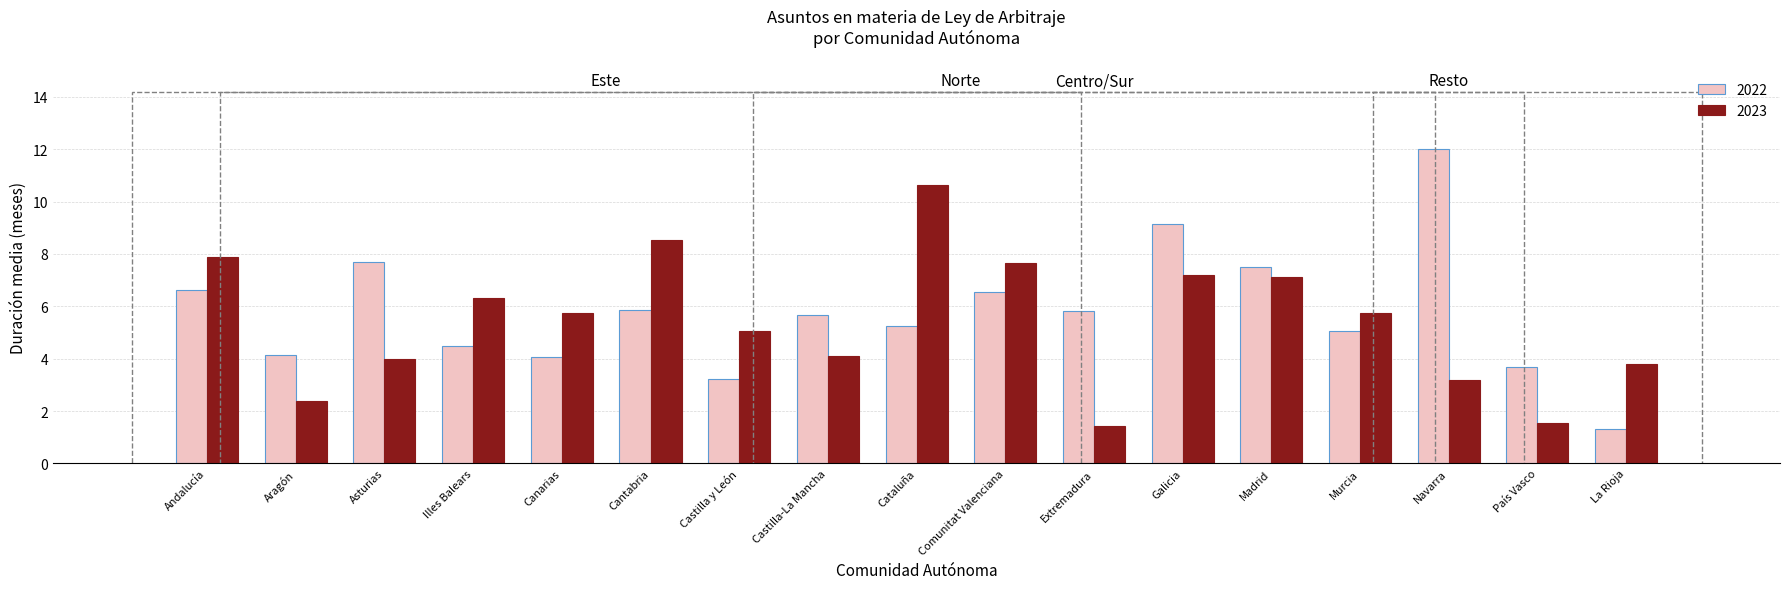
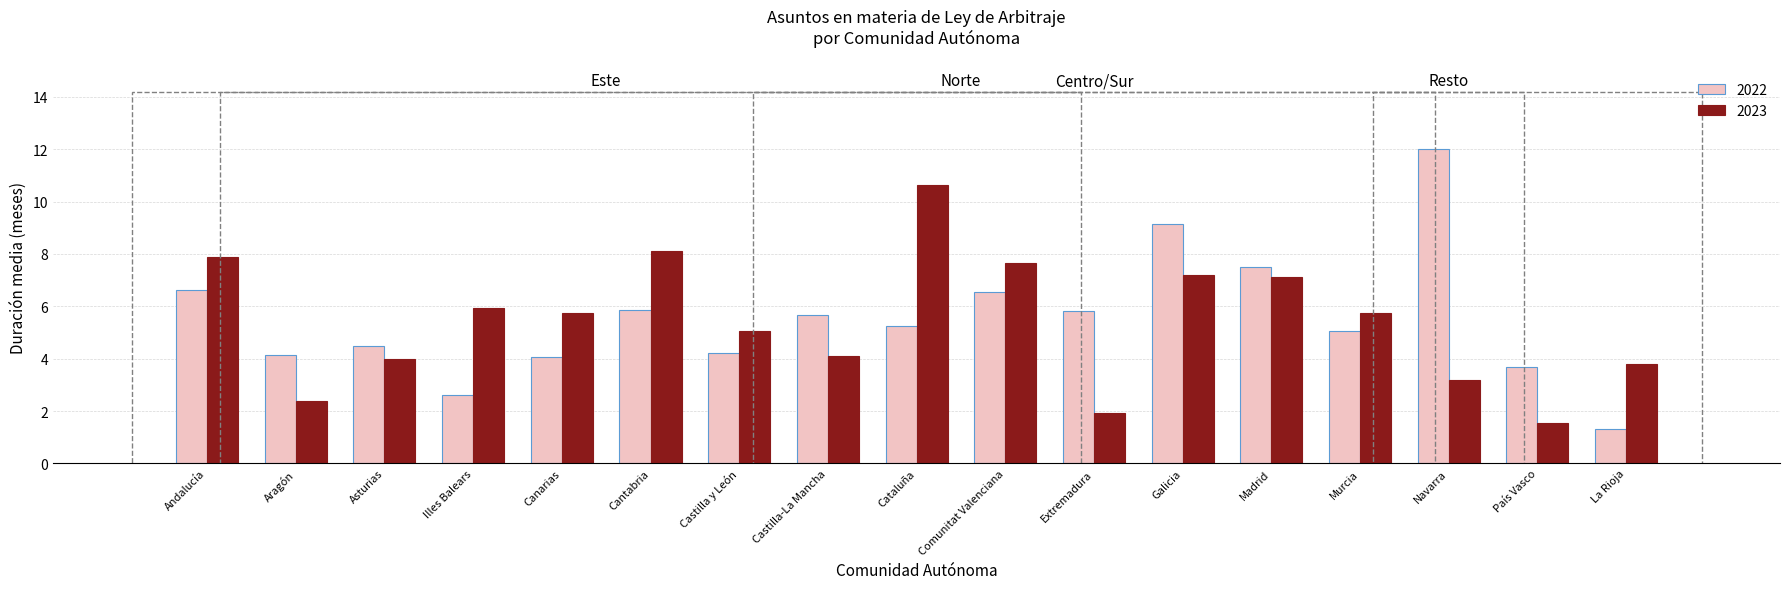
  {
    "2022": {
      "Andalucía": 6.6,
      "Aragón": 4.1,
-     "Asturias": 7.7,
-     "Illes Balears": 4.5,
+     "Asturias": 4.5,
+     "Illes Balears": 2.6,
      "Canarias": 4.1,
      "Cantabria": 5.9,
-     "Castilla y León": 3.2,
+     "Castilla y León": 4.2,
      "Castilla-La Mancha": 5.7,
      "Cataluña": 5.3,
      "Comunitat Valenciana": 6.5,
      "Extremadura": 5.8,
      "Galicia": 9.1,
      "Madrid": 7.5,
      "Murcia": 5.1,
      "Navarra": 12.0,
      "País Vasco": 3.7,
      "La Rioja": 1.3
    },
    "2023": {
      "Andalucía": 7.9,
      "Aragón": 2.4,
      "Asturias": 4.0,
-     "Illes Balears": 6.3,
+     "Illes Balears": 5.9,
      "Canarias": 5.8,
-     "Cantabria": 8.5,
+     "Cantabria": 8.1,
      "Castilla y León": 5.1,
      "Castilla-La Mancha": 4.1,
      "Cataluña": 10.6,
      "Comunitat Valenciana": 7.7,
-     "Extremadura": 1.4,
+     "Extremadura": 1.9,
      "Galicia": 7.2,
      "Madrid": 7.1,
      "Murcia": 5.8,
      "Navarra": 3.2,
      "País Vasco": 1.6,
      "La Rioja": 3.8
    }
  }
